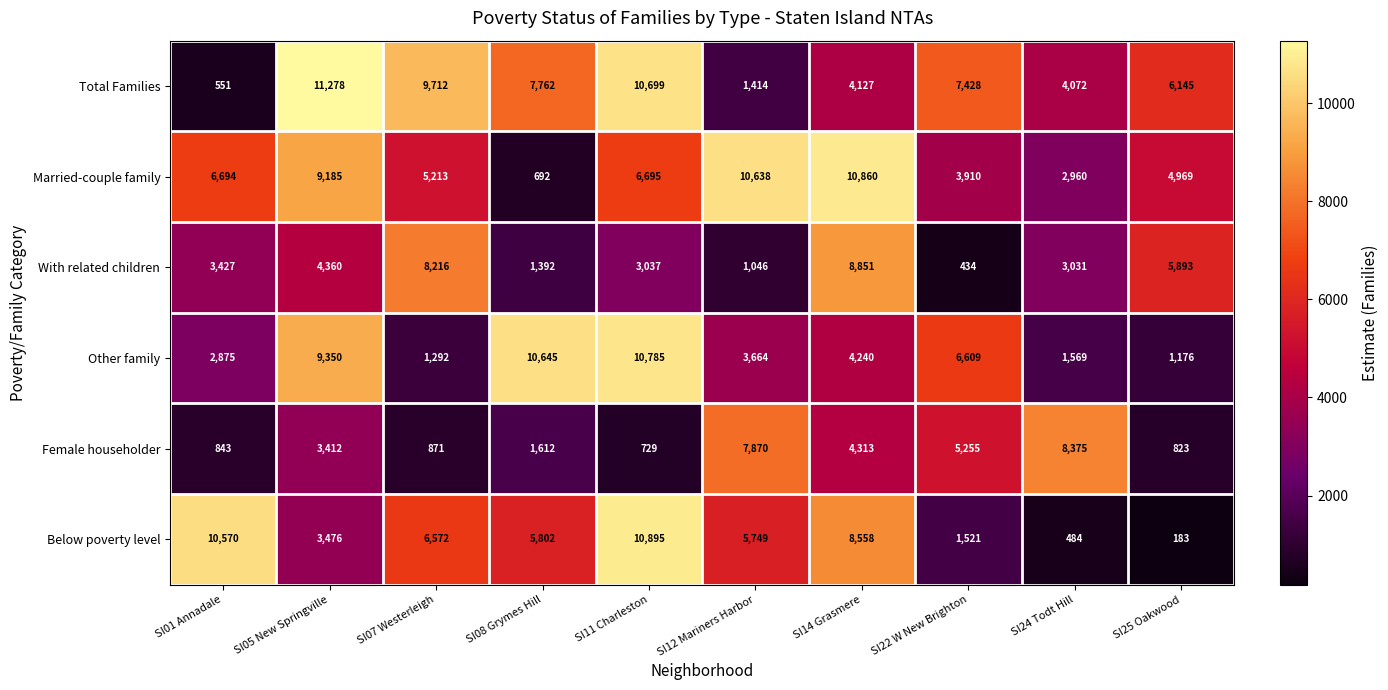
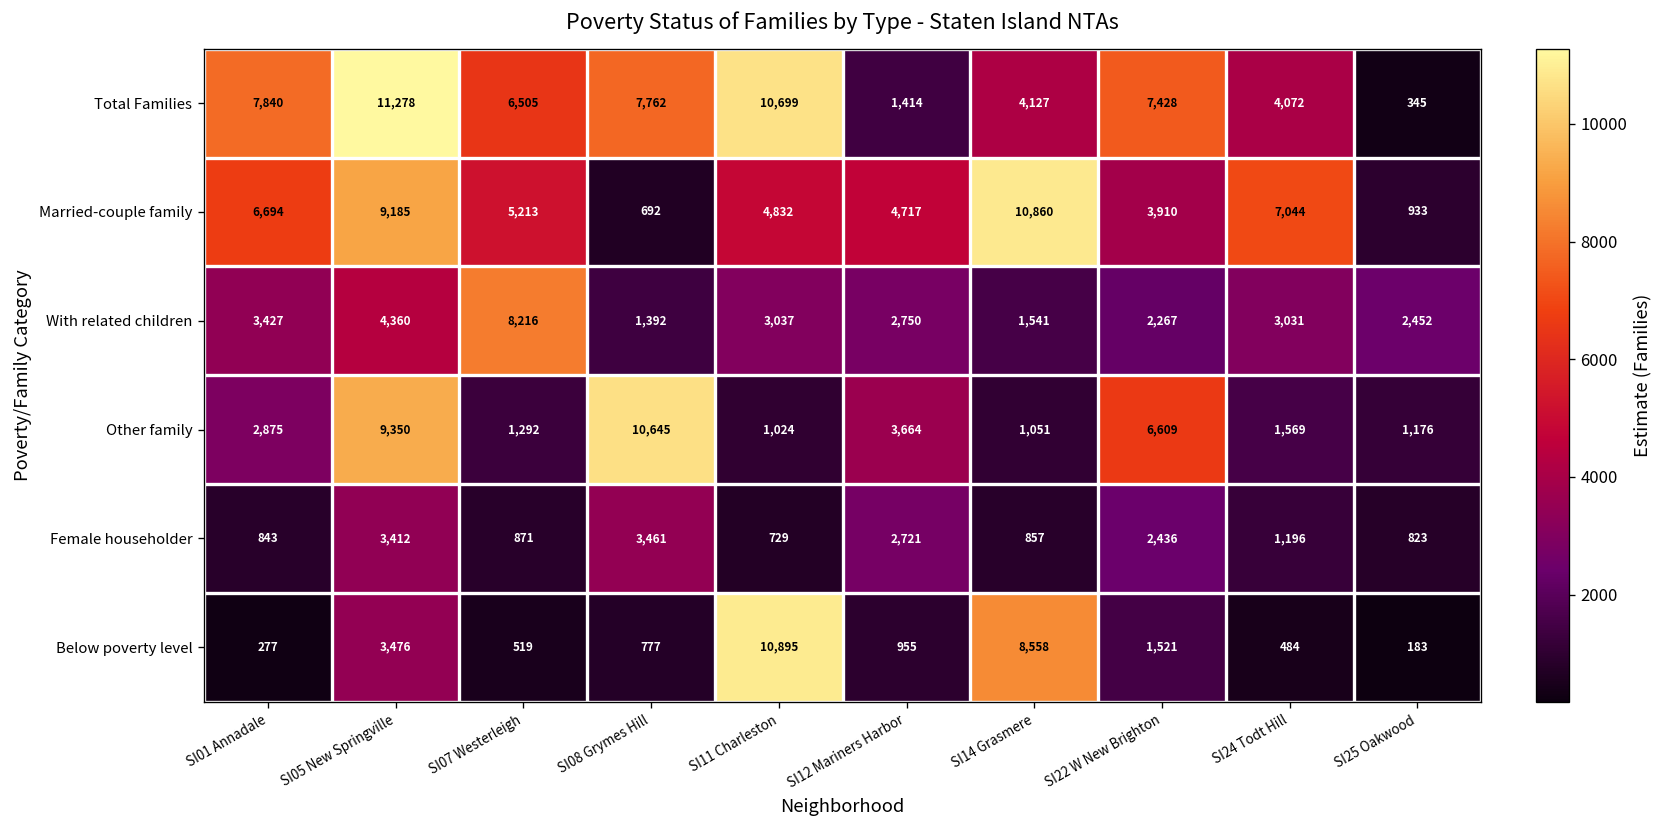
  {
    "Total Families": {
-     "SI01 Annadale": "551",
+     "SI01 Annadale": "7,840",
      "SI05 New Springville": "11,278",
-     "SI07 Westerleigh": "9,712",
+     "SI07 Westerleigh": "6,505",
      "SI08 Grymes Hill": "7,762",
      "SI11 Charleston": "10,699",
      "SI12 Mariners Harbor": "1,414",
      "SI14 Grasmere": "4,127",
      "SI22 W New Brighton": "7,428",
      "SI24 Todt Hill": "4,072",
-     "SI25 Oakwood": "6,145"
+     "SI25 Oakwood": "345"
    },
    "Married-couple family": {
      "SI01 Annadale": "6,694",
      "SI05 New Springville": "9,185",
      "SI07 Westerleigh": "5,213",
      "SI08 Grymes Hill": "692",
-     "SI11 Charleston": "6,695",
-     "SI12 Mariners Harbor": "10,638",
+     "SI11 Charleston": "4,832",
+     "SI12 Mariners Harbor": "4,717",
      "SI14 Grasmere": "10,860",
      "SI22 W New Brighton": "3,910",
-     "SI24 Todt Hill": "2,960",
-     "SI25 Oakwood": "4,969"
+     "SI24 Todt Hill": "7,044",
+     "SI25 Oakwood": "933"
    },
    "With related children": {
      "SI01 Annadale": "3,427",
      "SI05 New Springville": "4,360",
      "SI07 Westerleigh": "8,216",
      "SI08 Grymes Hill": "1,392",
      "SI11 Charleston": "3,037",
-     "SI12 Mariners Harbor": "1,046",
-     "SI14 Grasmere": "8,851",
-     "SI22 W New Brighton": "434",
+     "SI12 Mariners Harbor": "2,750",
+     "SI14 Grasmere": "1,541",
+     "SI22 W New Brighton": "2,267",
      "SI24 Todt Hill": "3,031",
-     "SI25 Oakwood": "5,893"
+     "SI25 Oakwood": "2,452"
    },
    "Other family": {
      "SI01 Annadale": "2,875",
      "SI05 New Springville": "9,350",
      "SI07 Westerleigh": "1,292",
      "SI08 Grymes Hill": "10,645",
-     "SI11 Charleston": "10,785",
+     "SI11 Charleston": "1,024",
      "SI12 Mariners Harbor": "3,664",
-     "SI14 Grasmere": "4,240",
+     "SI14 Grasmere": "1,051",
      "SI22 W New Brighton": "6,609",
      "SI24 Todt Hill": "1,569",
      "SI25 Oakwood": "1,176"
    },
    "Female householder": {
      "SI01 Annadale": "843",
      "SI05 New Springville": "3,412",
      "SI07 Westerleigh": "871",
-     "SI08 Grymes Hill": "1,612",
+     "SI08 Grymes Hill": "3,461",
      "SI11 Charleston": "729",
-     "SI12 Mariners Harbor": "7,870",
-     "SI14 Grasmere": "4,313",
-     "SI22 W New Brighton": "5,255",
-     "SI24 Todt Hill": "8,375",
+     "SI12 Mariners Harbor": "2,721",
+     "SI14 Grasmere": "857",
+     "SI22 W New Brighton": "2,436",
+     "SI24 Todt Hill": "1,196",
      "SI25 Oakwood": "823"
    },
    "Below poverty level": {
-     "SI01 Annadale": "10,570",
+     "SI01 Annadale": "277",
      "SI05 New Springville": "3,476",
-     "SI07 Westerleigh": "6,572",
-     "SI08 Grymes Hill": "5,802",
+     "SI07 Westerleigh": "519",
+     "SI08 Grymes Hill": "777",
      "SI11 Charleston": "10,895",
-     "SI12 Mariners Harbor": "5,749",
+     "SI12 Mariners Harbor": "955",
      "SI14 Grasmere": "8,558",
      "SI22 W New Brighton": "1,521",
      "SI24 Todt Hill": "484",
      "SI25 Oakwood": "183"
    }
  }
